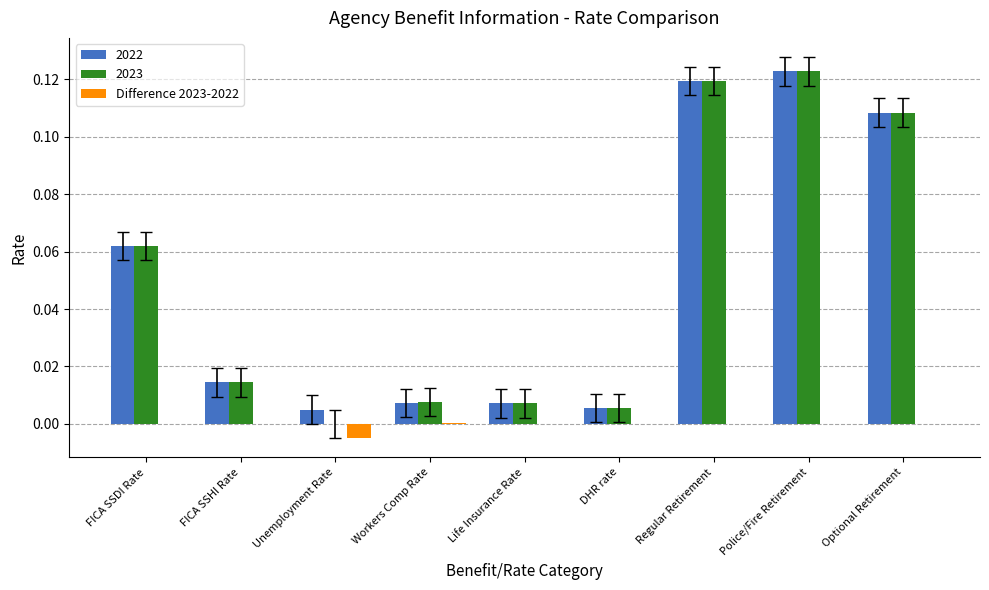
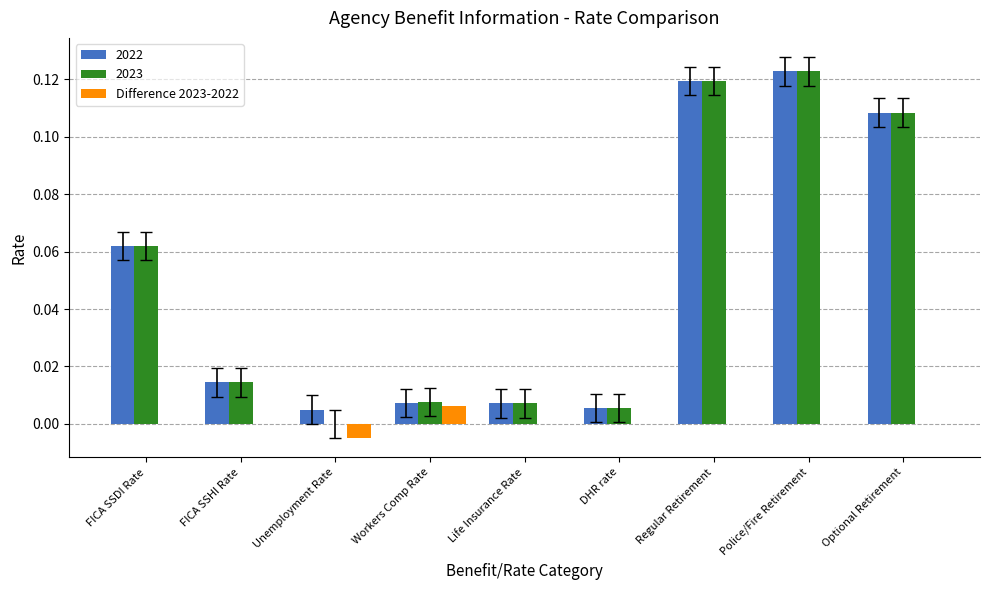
  {
    "2022": {
      "FICA SSDI Rate": 0.062,
      "FICA SSHI Rate": 0.015,
      "Unemployment Rate": 0.005,
      "Workers Comp Rate": 0.007,
      "Life Insurance Rate": 0.007,
      "DHR rate": 0.006,
      "Regular Retirement": 0.119,
      "Police/Fire Retirement": 0.123,
      "Optional Retirement": 0.108
    },
    "2023": {
      "FICA SSDI Rate": 0.062,
      "FICA SSHI Rate": 0.015,
      "Unemployment Rate": 0.000,
      "Workers Comp Rate": 0.008,
      "Life Insurance Rate": 0.007,
      "DHR rate": 0.006,
      "Regular Retirement": 0.119,
      "Police/Fire Retirement": 0.123,
      "Optional Retirement": 0.108
    },
    "Difference 2023-2022": {
      "FICA SSDI Rate": 0.000,
      "FICA SSHI Rate": 0.000,
      "Unemployment Rate": -0.005,
-     "Workers Comp Rate": 0.000,
+     "Workers Comp Rate": 0.006,
      "Life Insurance Rate": 0.000,
      "DHR rate": 0.000,
      "Regular Retirement": 0.000,
      "Police/Fire Retirement": 0.000,
      "Optional Retirement": 0.000
    }
  }
